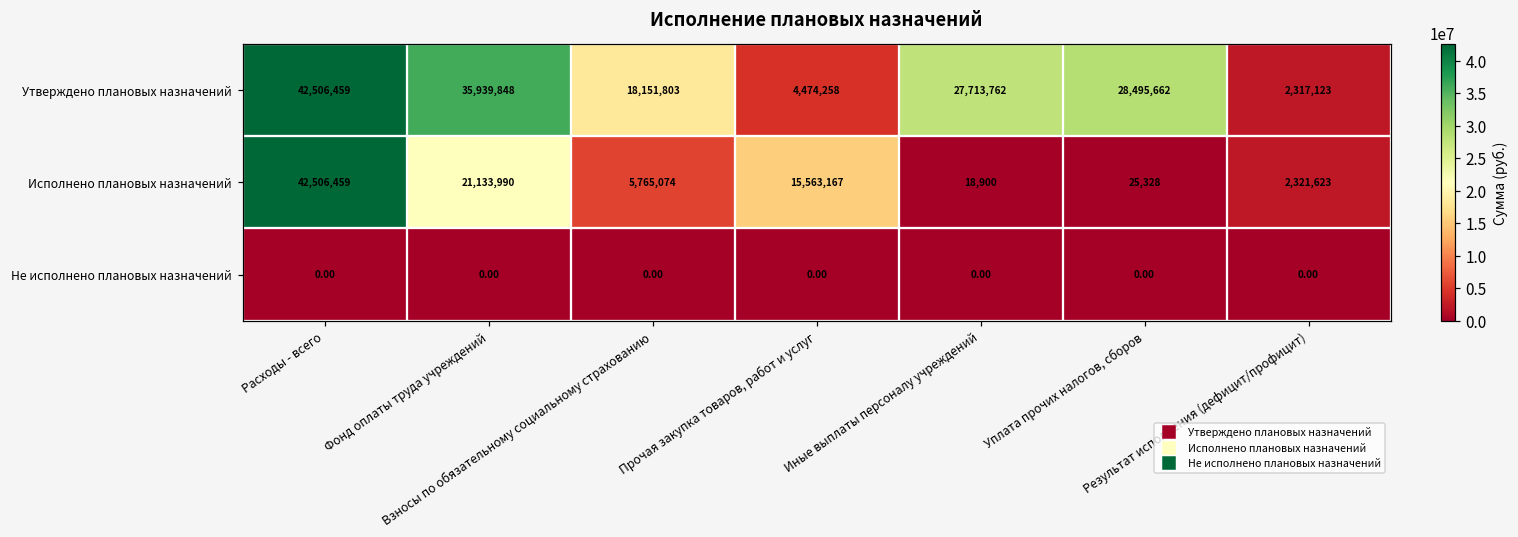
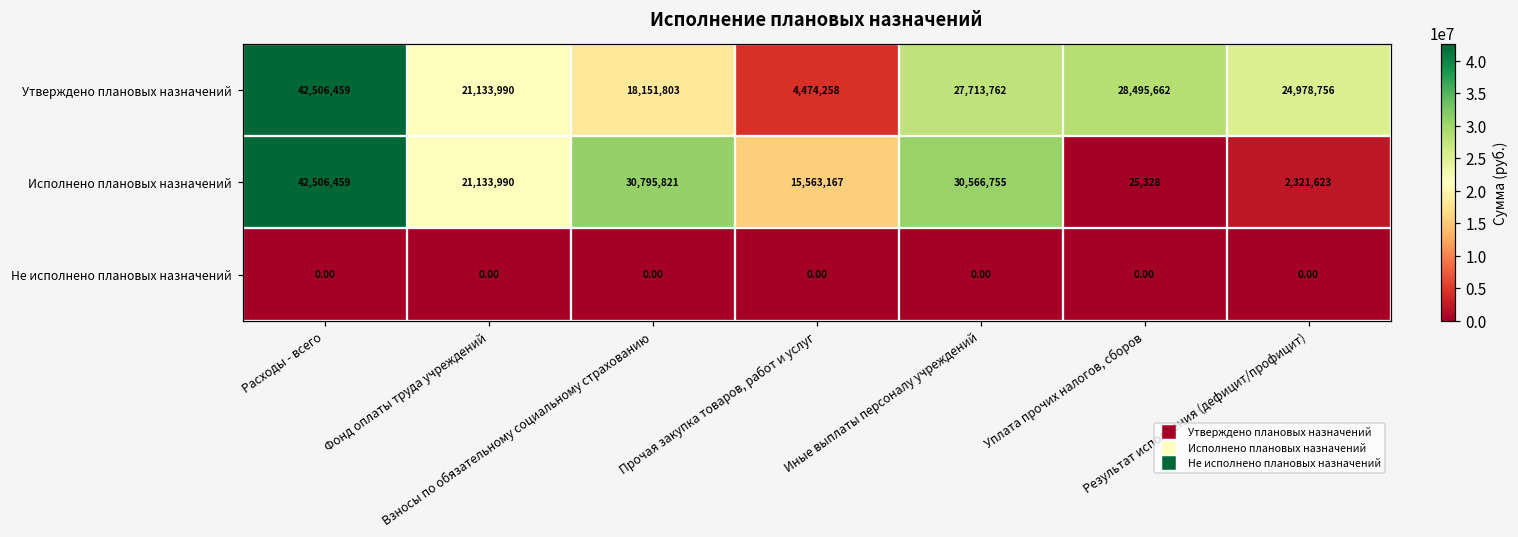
  {
    "Утверждено плановых назначений": {
      "Расходы - всего": "42,506,459",
-     "Фонд оплаты труда учреждений": "35,939,848",
+     "Фонд оплаты труда учреждений": "21,133,990",
      "Взносы по обязательному социальному страхованию": "18,151,803",
      "Прочая закупка товаров, работ и услуг": "4,474,258",
      "Иные выплаты персоналу учреждений": "27,713,762",
      "Уплата прочих налогов, сборов": "28,495,662",
-     "Результат исполнения (дефицит/профицит)": "2,317,123"
+     "Результат исполнения (дефицит/профицит)": "24,978,756"
    },
    "Исполнено плановых назначений": {
      "Расходы - всего": "42,506,459",
      "Фонд оплаты труда учреждений": "21,133,990",
-     "Взносы по обязательному социальному страхованию": "5,765,074",
+     "Взносы по обязательному социальному страхованию": "30,795,821",
      "Прочая закупка товаров, работ и услуг": "15,563,167",
-     "Иные выплаты персоналу учреждений": "18,900",
+     "Иные выплаты персоналу учреждений": "30,566,755",
      "Уплата прочих налогов, сборов": "25,328",
      "Результат исполнения (дефицит/профицит)": "2,321,623"
    },
    "Не исполнено плановых назначений": {
      "Расходы - всего": "0.00",
      "Фонд оплаты труда учреждений": "0.00",
      "Взносы по обязательному социальному страхованию": "0.00",
      "Прочая закупка товаров, работ и услуг": "0.00",
      "Иные выплаты персоналу учреждений": "0.00",
      "Уплата прочих налогов, сборов": "0.00",
      "Результат исполнения (дефицит/профицит)": "0.00"
    }
  }
